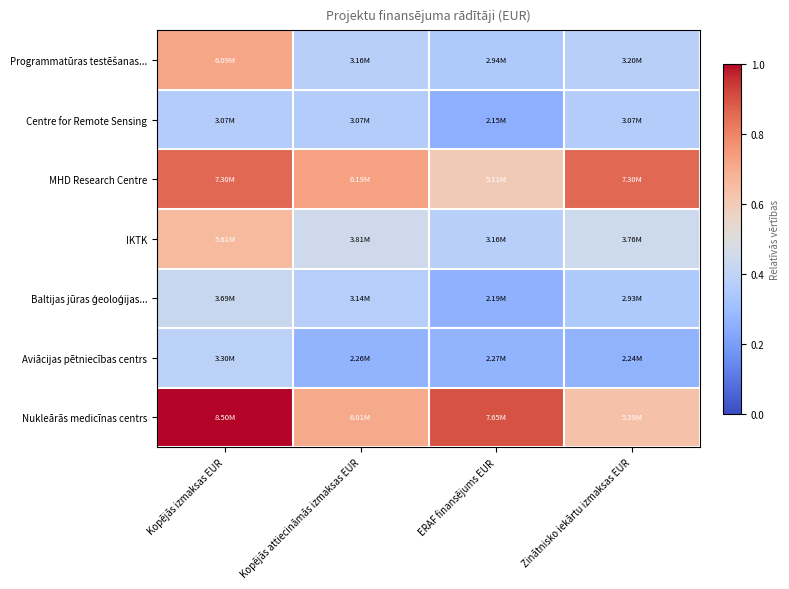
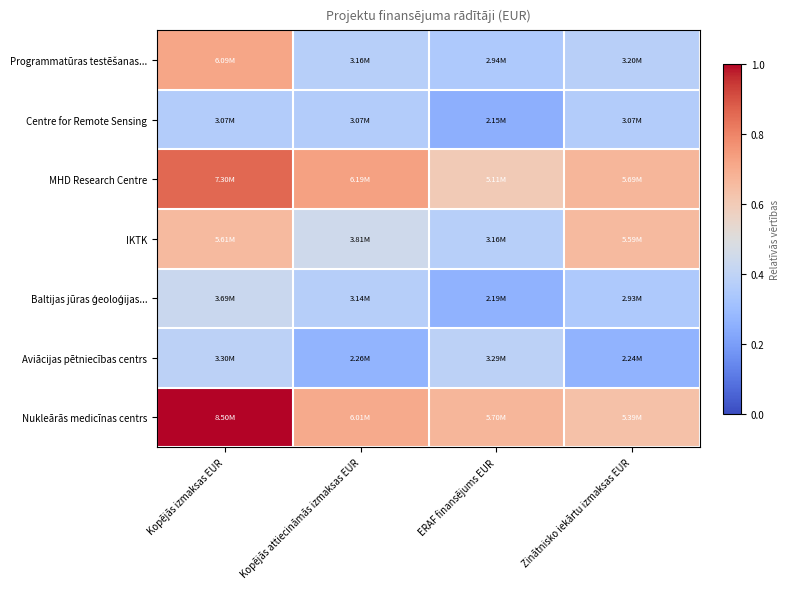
  {
    "Programmatūras testēšanas...": {
      "Kopējās izmaksas EUR": "6.09M",
      "Kopējās attiecināmās izmaksas EUR": "3.16M",
      "ERAF finansējums EUR": "2.94M",
      "Zinātnisko iekārtu izmaksas EUR": "3.20M"
    },
    "Centre for Remote Sensing": {
      "Kopējās izmaksas EUR": "3.07M",
      "Kopējās attiecināmās izmaksas EUR": "3.07M",
      "ERAF finansējums EUR": "2.15M",
      "Zinātnisko iekārtu izmaksas EUR": "3.07M"
    },
    "MHD Research Centre": {
      "Kopējās izmaksas EUR": "7.30M",
      "Kopējās attiecināmās izmaksas EUR": "6.19M",
      "ERAF finansējums EUR": "5.11M",
-     "Zinātnisko iekārtu izmaksas EUR": "7.30M"
+     "Zinātnisko iekārtu izmaksas EUR": "5.69M"
    },
    "IKTK": {
      "Kopējās izmaksas EUR": "5.61M",
      "Kopējās attiecināmās izmaksas EUR": "3.81M",
      "ERAF finansējums EUR": "3.16M",
-     "Zinātnisko iekārtu izmaksas EUR": "3.76M"
+     "Zinātnisko iekārtu izmaksas EUR": "5.59M"
    },
    "Baltijas jūras ģeoloģijas...": {
      "Kopējās izmaksas EUR": "3.69M",
      "Kopējās attiecināmās izmaksas EUR": "3.14M",
      "ERAF finansējums EUR": "2.19M",
      "Zinātnisko iekārtu izmaksas EUR": "2.93M"
    },
    "Aviācijas pētniecības centrs": {
      "Kopējās izmaksas EUR": "3.30M",
      "Kopējās attiecināmās izmaksas EUR": "2.26M",
-     "ERAF finansējums EUR": "2.27M",
+     "ERAF finansējums EUR": "3.29M",
      "Zinātnisko iekārtu izmaksas EUR": "2.24M"
    },
    "Nukleārās medicīnas centrs": {
      "Kopējās izmaksas EUR": "8.50M",
      "Kopējās attiecināmās izmaksas EUR": "6.01M",
-     "ERAF finansējums EUR": "7.65M",
+     "ERAF finansējums EUR": "5.70M",
      "Zinātnisko iekārtu izmaksas EUR": "5.39M"
    }
  }
